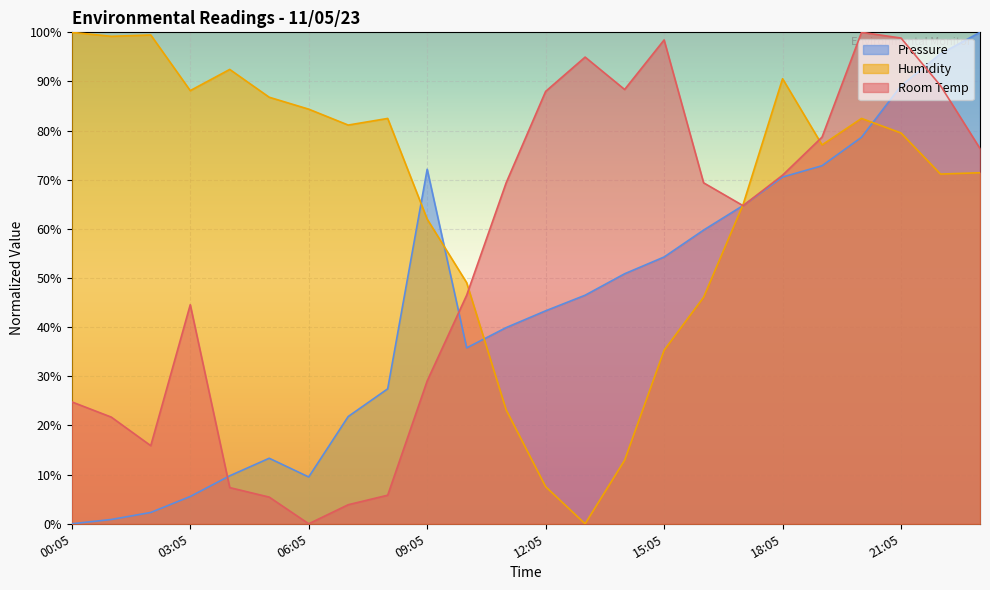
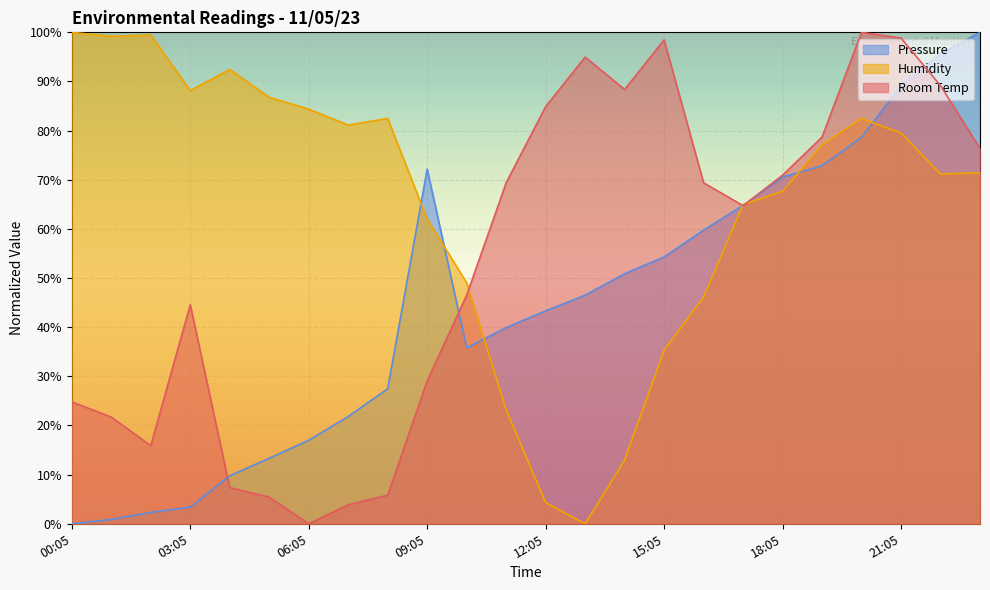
  {
    "Pressure": {
      "00:05": "0%",
-     "03:05": "6%",
-     "06:05": "10%",
+     "03:05": "3%",
+     "06:05": "17%",
      "09:05": "72%",
      "12:05": "43%",
      "15:05": "54%"
    },
    "Humidity": {
      "00:05": "100%",
      "03:05": "88%",
      "06:05": "84%",
      "09:05": "62%",
-     "12:05": "8%",
+     "12:05": "4%",
      "15:05": "35%",
-     "18:05": "91%",
+     "18:05": "68%",
      "21:05": "80%"
    },
    "Room Temp": {
      "00:05": "25%",
      "03:05": "45%",
      "06:05": "0%",
      "09:05": "29%",
-     "12:05": "88%",
+     "12:05": "85%",
      "15:05": "98%",
      "21:05": "99%"
    }
  }
